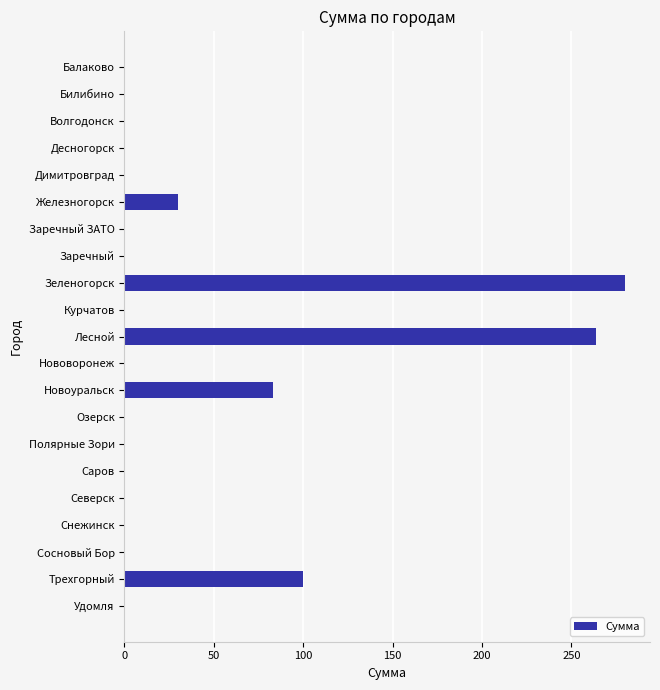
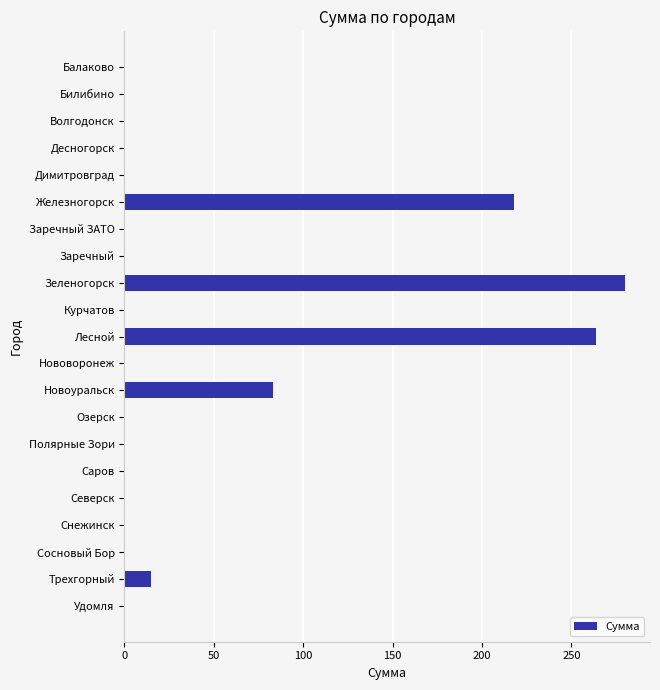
  {
    "Балаково": 0,
    "Билибино": 0,
    "Волгодонск": 0,
    "Десногорск": 0,
    "Димитровград": 0,
-   "Железногорск": 30,
+   "Железногорск": 218,
    "Заречный ЗАТО": 0,
    "Заречный": 0,
    "Зеленогорск": 280,
    "Курчатов": 0,
    "Лесной": 264,
    "Нововоронеж": 0,
    "Новоуральск": 83,
    "Озерск": 0,
    "Полярные Зори": 0,
    "Саров": 0,
    "Северск": 0,
    "Снежинск": 0,
    "Сосновый Бор": 0,
-   "Трехгорный": 100,
+   "Трехгорный": 15,
    "Удомля": 0
  }
